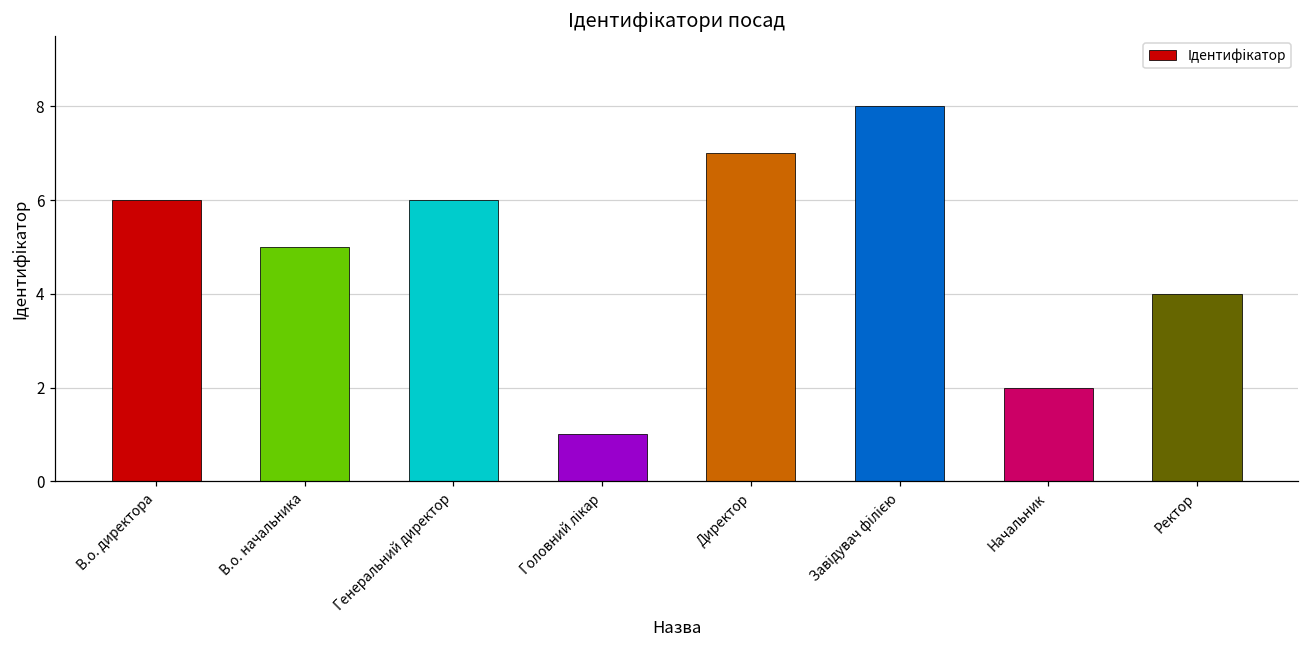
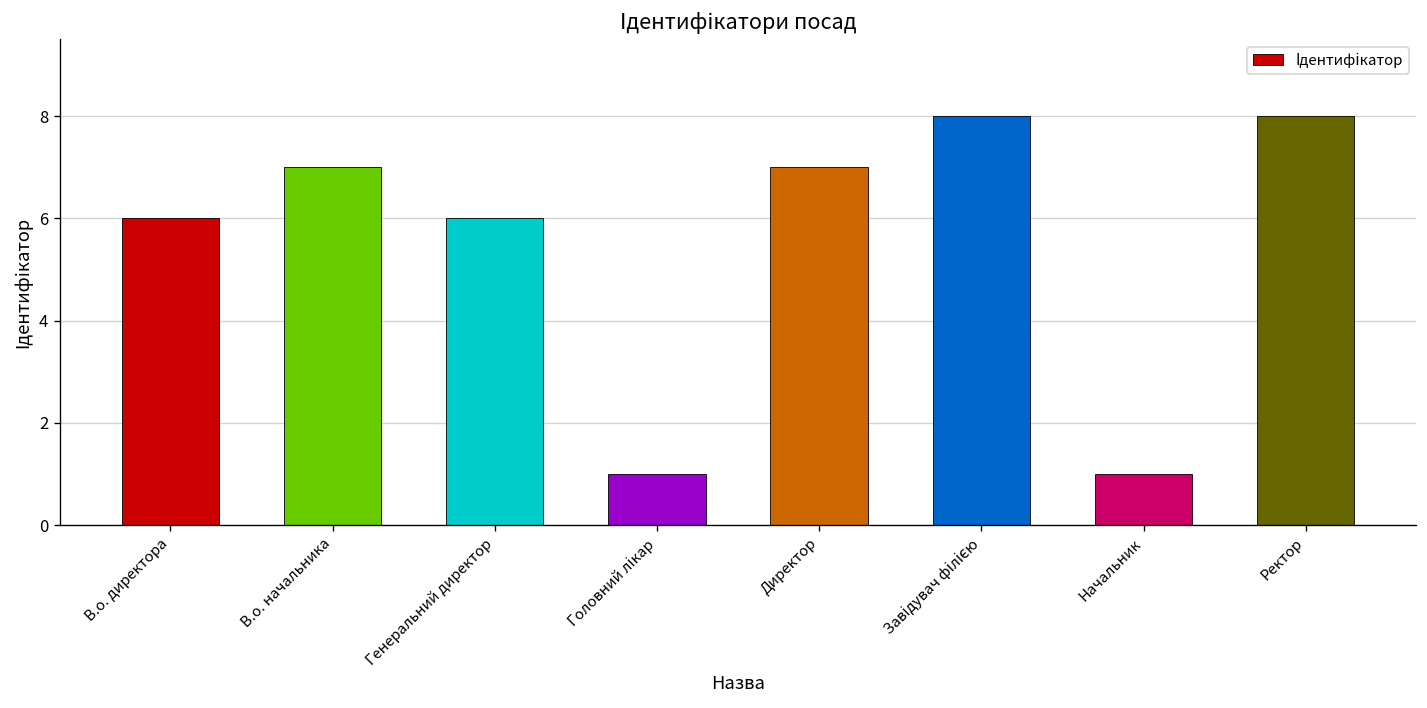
  {
    "В.о. директора": 6,
-   "В.о. начальника": 5,
+   "В.о. начальника": 7,
    "Генеральний директор": 6,
    "Головний лікар": 1,
    "Директор": 7,
    "Завідувач філією": 8,
-   "Начальник": 2,
-   "Ректор": 4
+   "Начальник": 1,
+   "Ректор": 8
  }
